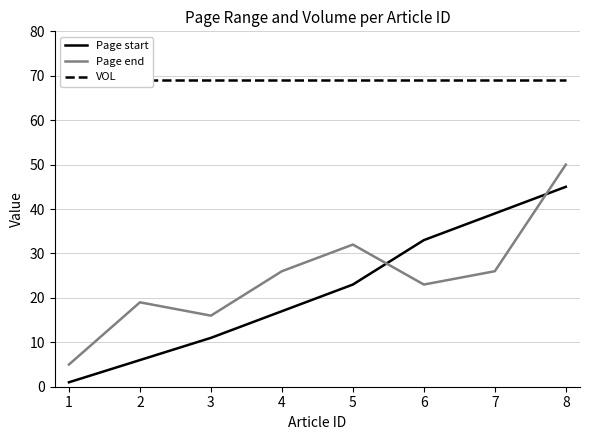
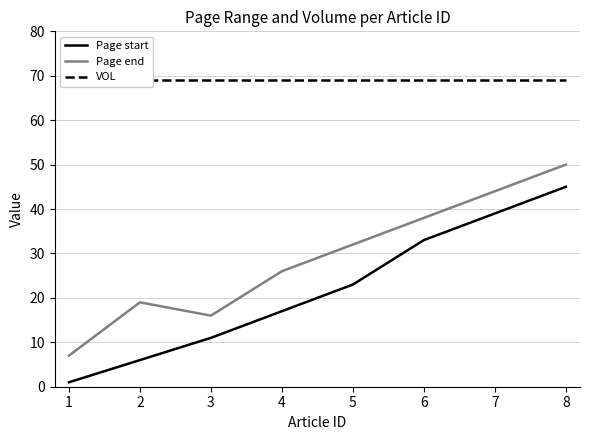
  {
    "Page end": {
-     "1": 5,
+     "1": 7,
      "2": 19,
      "3": 16,
      "4": 26,
      "5": 32,
-     "6": 23,
-     "7": 26,
+     "6": 38,
+     "7": 44,
      "8": 50
    }
  }
